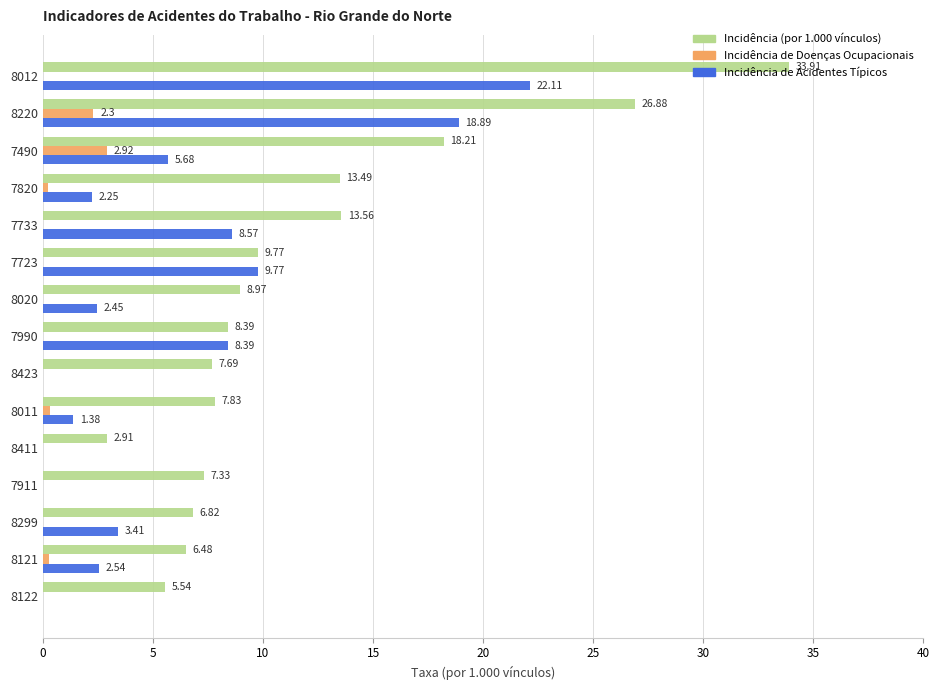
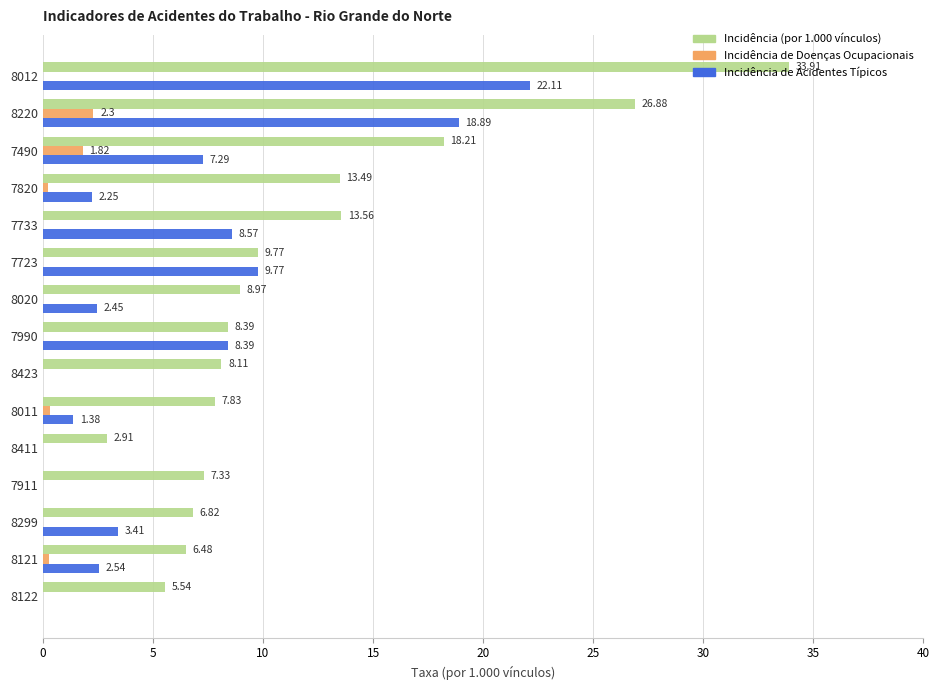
  {
    "Incidência (por 1.000 vínculos)": {
      "8012": 33.91,
      "8220": 26.88,
      "7490": 18.21,
      "7820": 13.49,
      "7733": 13.56,
      "7723": 9.77,
      "8020": 8.97,
      "7990": 8.39,
-     "8423": 7.69,
+     "8423": 8.11,
      "8011": 7.83,
      "8411": 2.91,
      "7911": 7.33,
      "8299": 6.82,
      "8121": 6.48,
      "8122": 5.54
    },
    "Incidência de Doenças Ocupacionais": {
      "8220": 2.3,
-     "7490": 2.92
+     "7490": 1.82
    },
    "Incidência de Acidentes Típicos": {
      "8012": 22.11,
      "8220": 18.89,
-     "7490": 5.68,
+     "7490": 7.29,
      "7820": 2.25,
      "7733": 8.57,
      "7723": 9.77,
      "8020": 2.45,
      "7990": 8.39,
      "8011": 1.38,
      "8299": 3.41,
      "8121": 2.54
    }
  }
